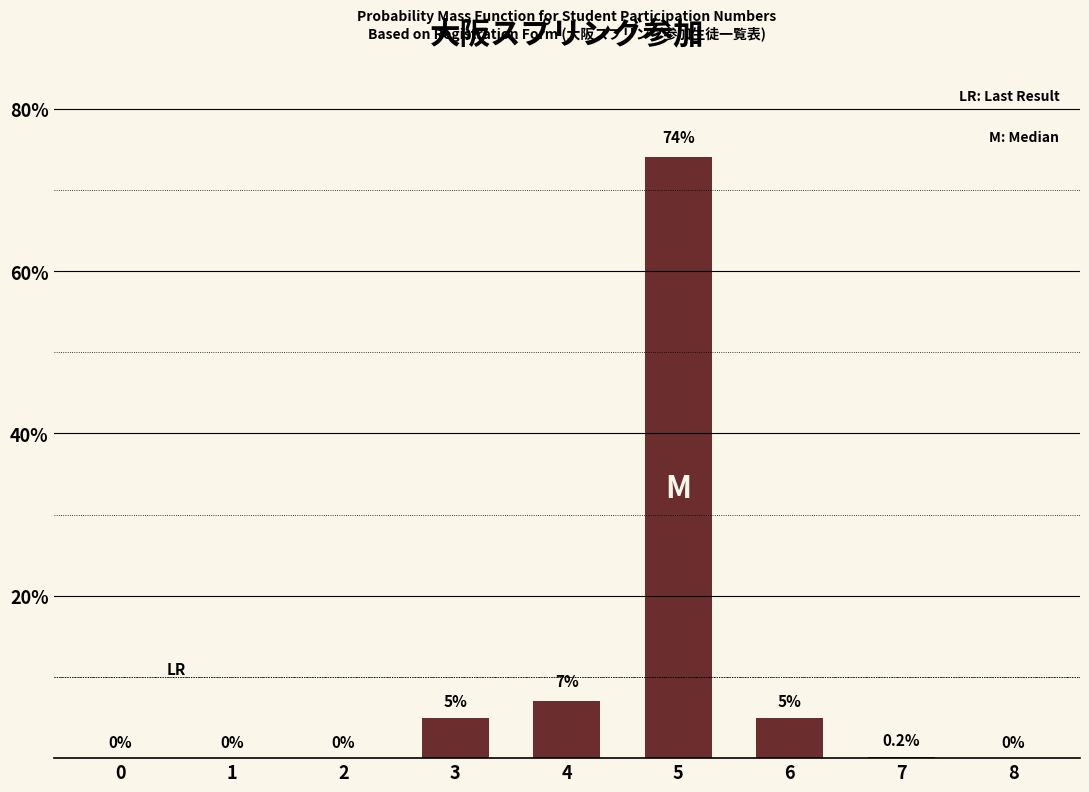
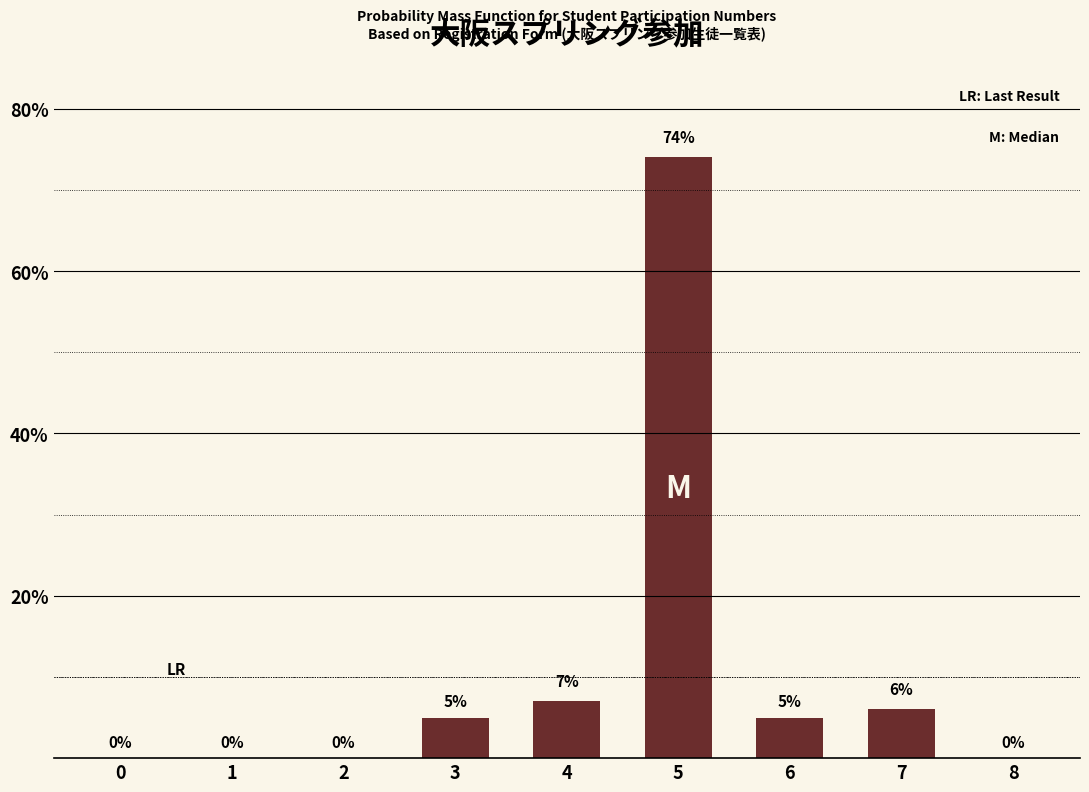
  {
    "0": "0%",
    "1": "0%",
    "2": "0%",
    "3": "5%",
    "4": "7%",
    "5": "74%",
    "6": "5%",
-   "7": "0.2%",
+   "7": "6%",
    "8": "0%"
  }
